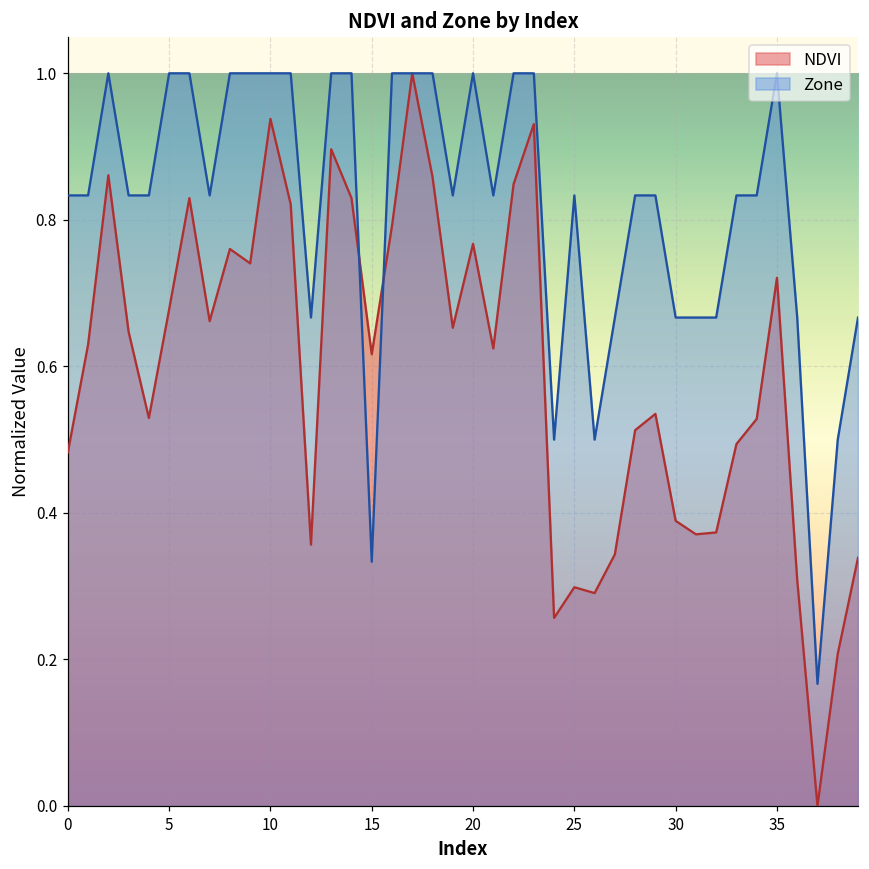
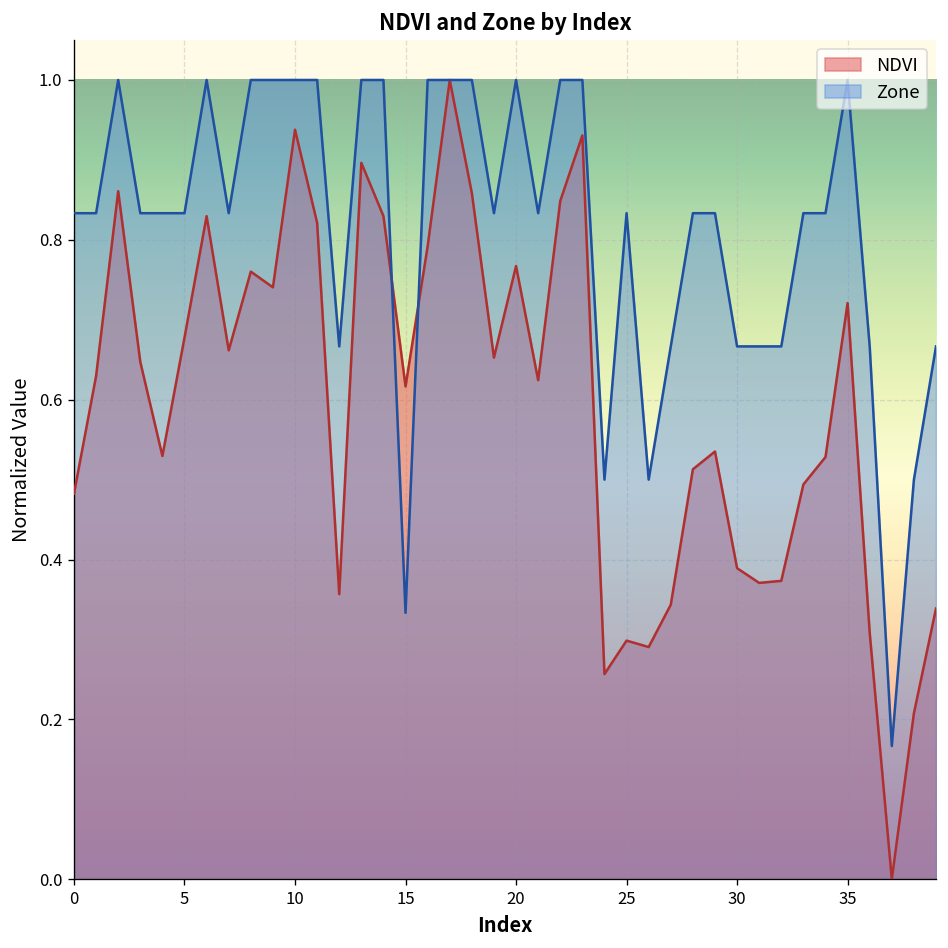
  {
    "NDVI": {
      "0": 0.48,
      "5": 0.68,
      "10": 0.94,
      "15": 0.62,
      "20": 0.77,
      "25": 0.30,
      "30": 0.39,
      "35": 0.72
    },
    "Zone": {
      "0": 0.83,
-     "5": 1.00,
+     "5": 0.83,
      "10": 1.00,
      "15": 0.33,
      "20": 1.00,
      "25": 0.83,
      "30": 0.67
    }
  }
